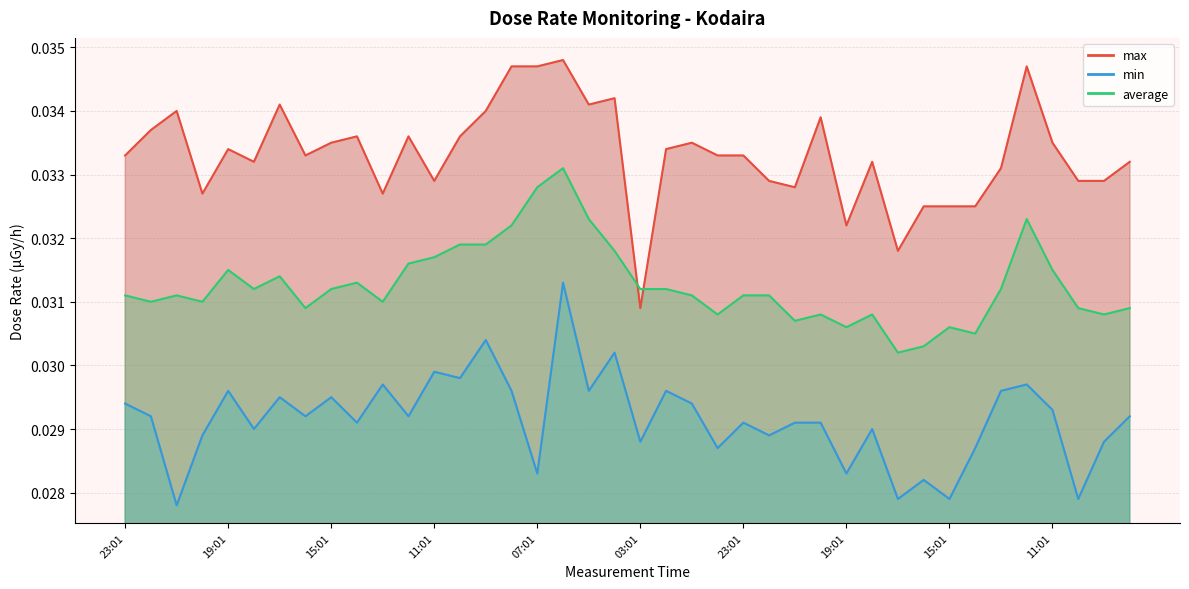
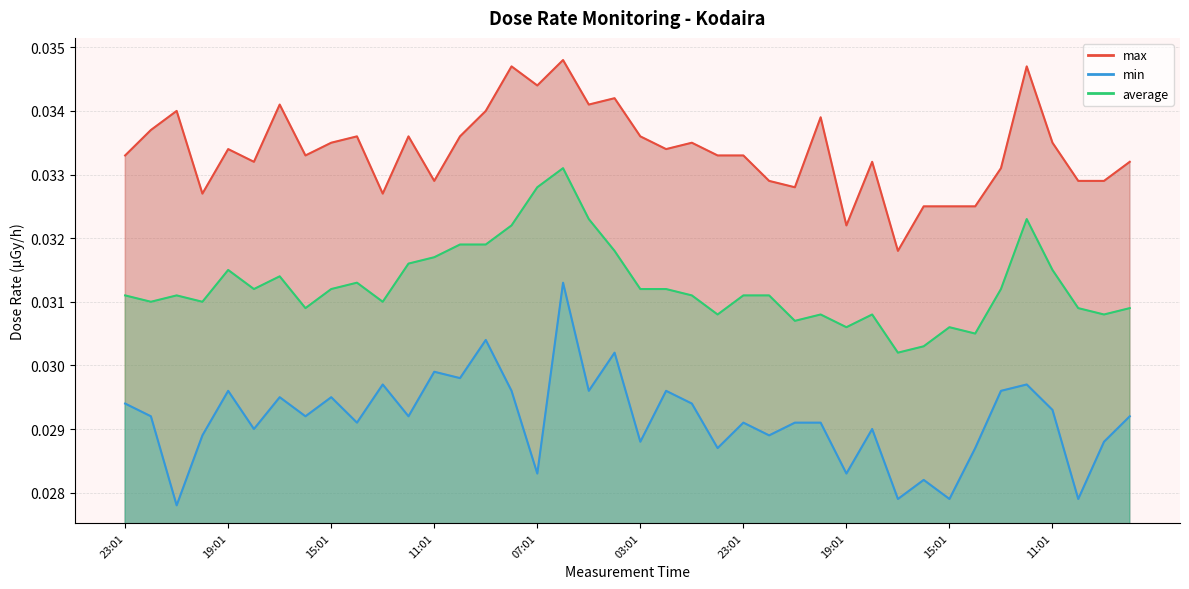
  {
    "max": {
-     "07:01": 0.0347,
-     "03:01": 0.0309
+     "07:01": 0.0344,
+     "03:01": 0.0336
    },
    "min": {
      "07:01": 0.0283,
      "03:01": 0.0288
    },
    "average": {
      "07:01": 0.0328,
      "03:01": 0.0312
    }
  }
